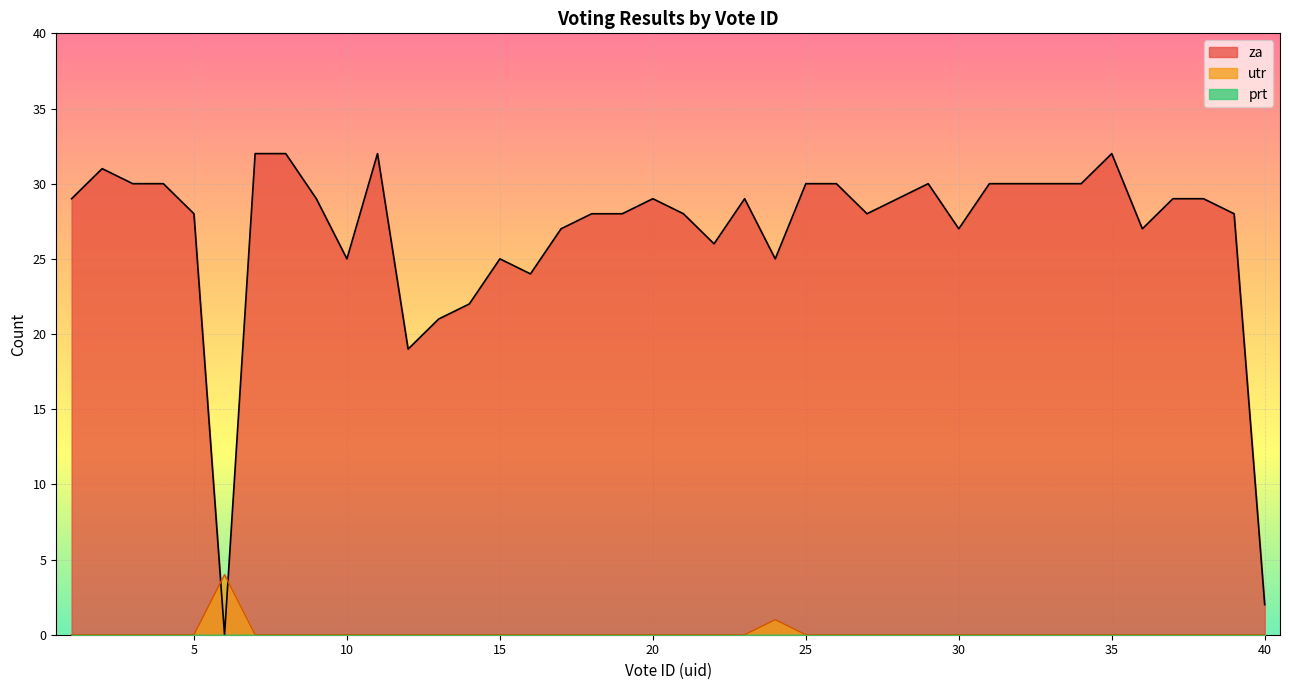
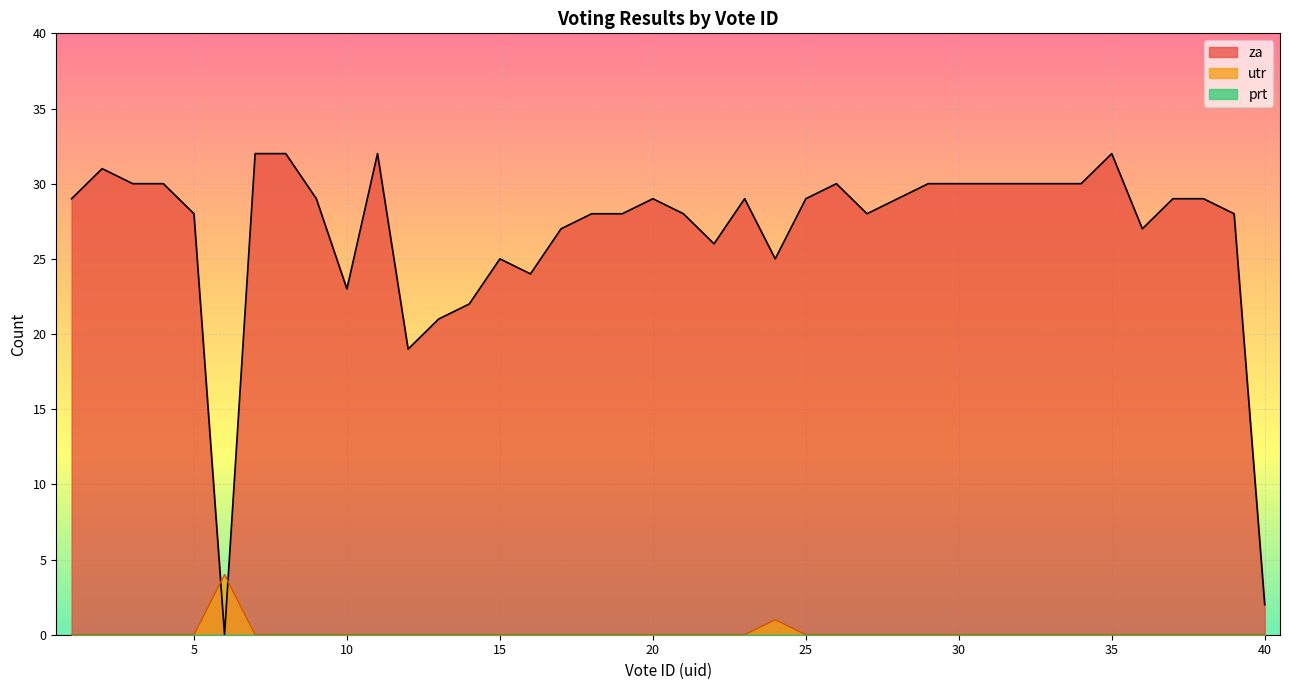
  {
    "za": {
      "5": 28,
-     "10": 25,
+     "10": 23,
      "15": 25,
      "20": 29,
-     "25": 30,
-     "30": 27,
+     "25": 29,
+     "30": 30,
      "35": 32,
      "40": 2
    }
  }
